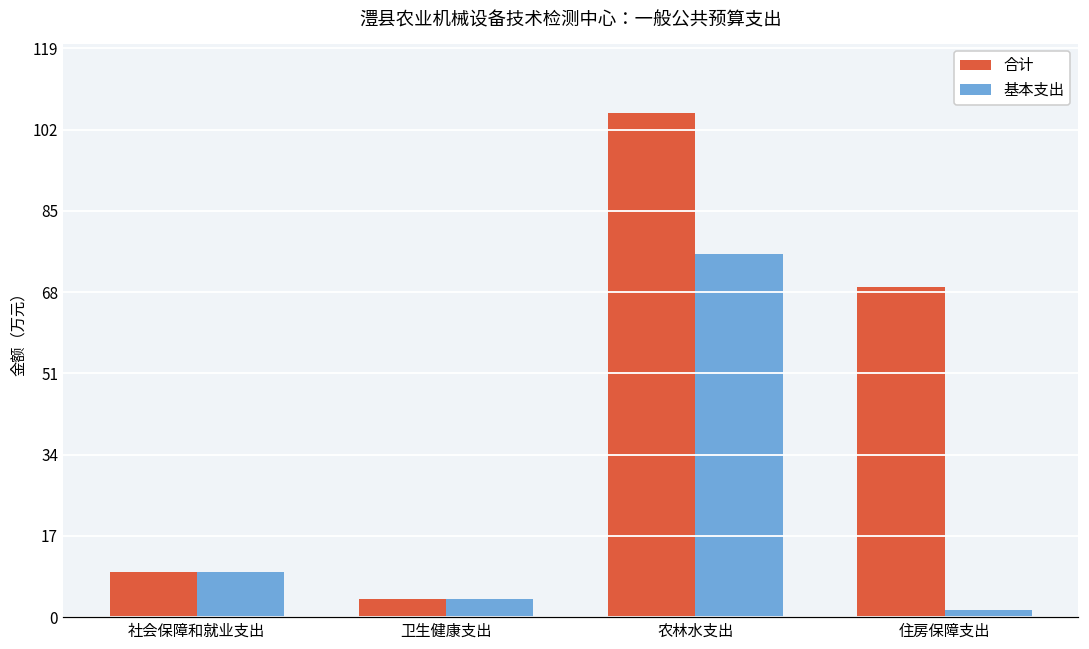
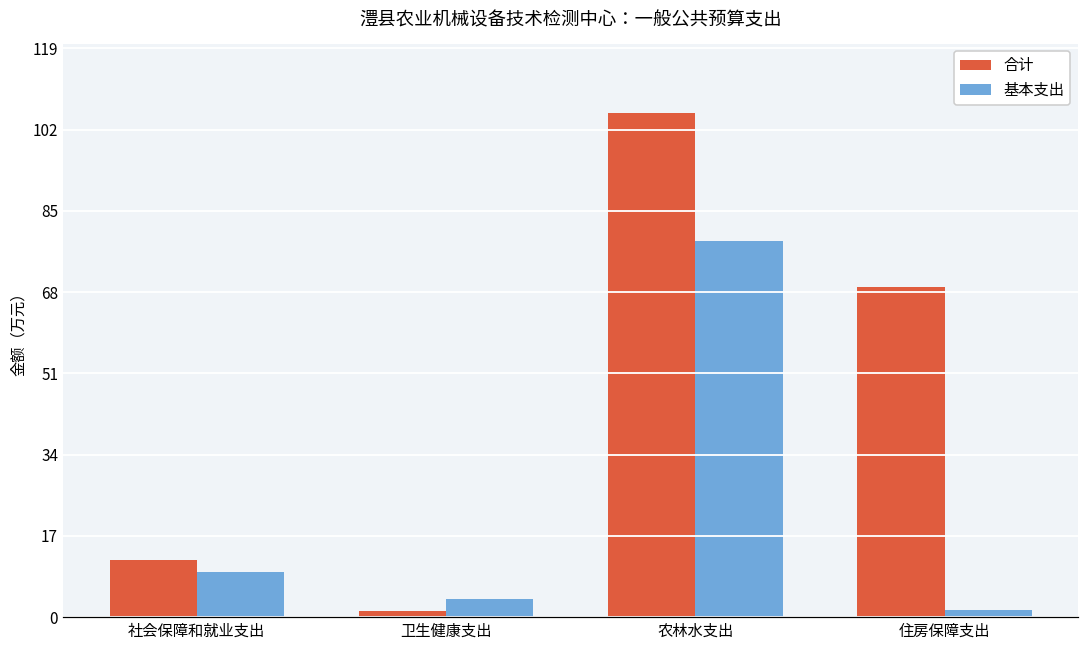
  {
    "合计": {
-     "社会保障和就业支出": 9,
-     "卫生健康支出": 4,
+     "社会保障和就业支出": 12,
+     "卫生健康支出": 1,
      "农林水支出": 105,
      "住房保障支出": 69
    },
    "基本支出": {
      "社会保障和就业支出": 9,
      "卫生健康支出": 4,
-     "农林水支出": 76,
+     "农林水支出": 79,
      "住房保障支出": 1
    }
  }
